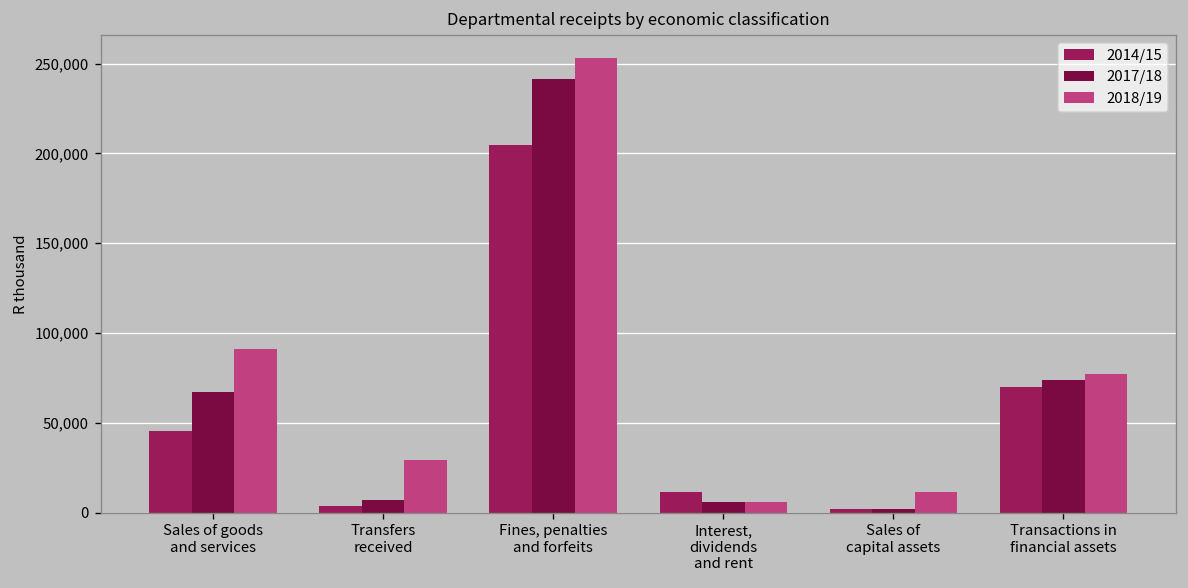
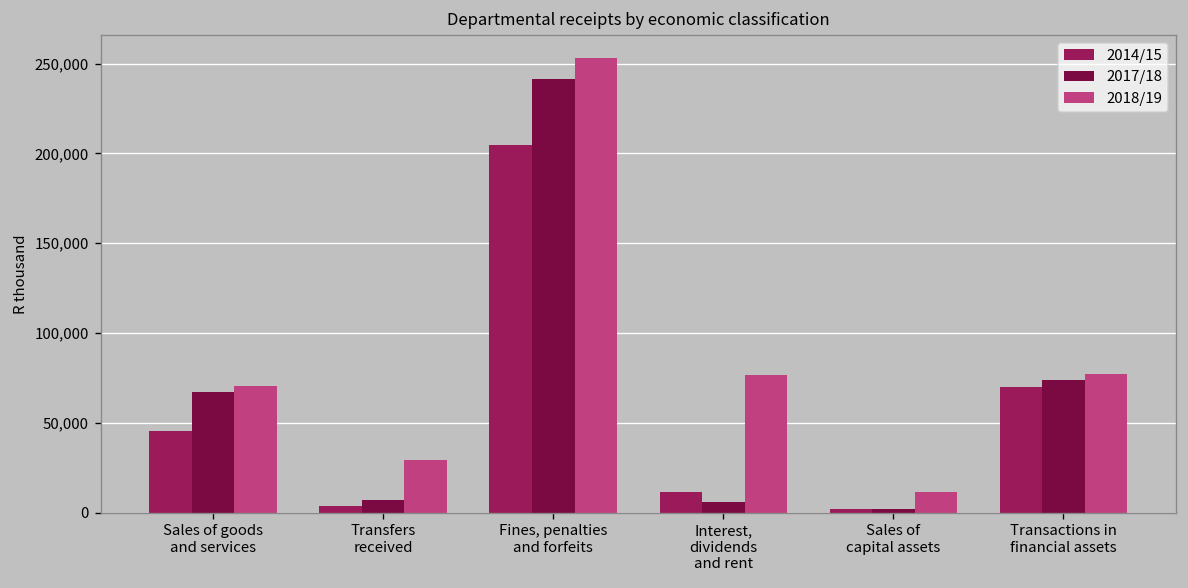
  {
    "2018/19": {
-     "Sales of goods and services": "91,000",
+     "Sales of goods and services": "71,000",
      "Transfers received": "29,000",
      "Fines, penalties and forfeits": "253,000",
-     "Interest, dividends and rent": "6,000",
+     "Interest, dividends and rent": "77,000",
      "Sales of capital assets": "12,000",
      "Transactions in financial assets": "77,000"
    }
  }
